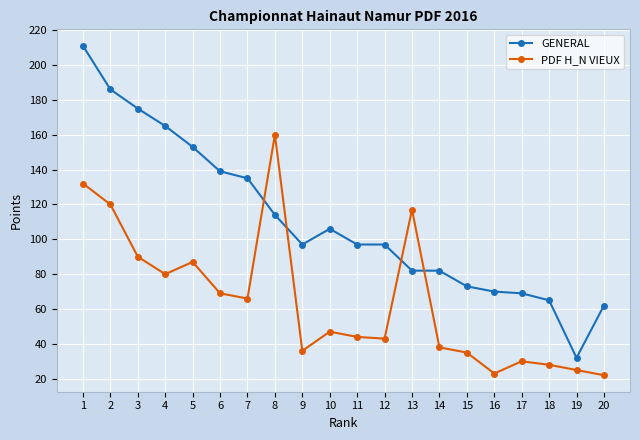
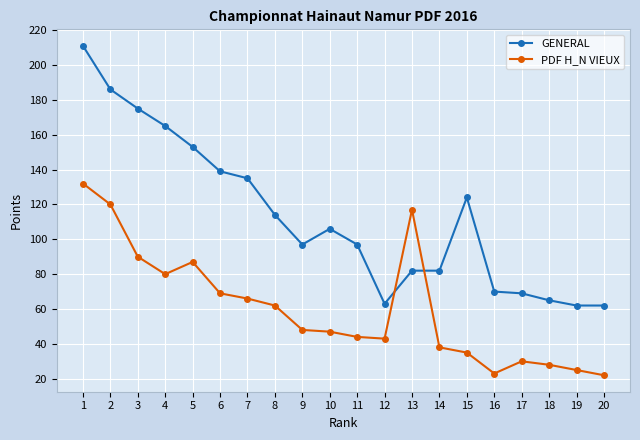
  {
    "GENERAL": {
      "1": 211,
      "2": 186,
      "3": 175,
      "4": 165,
      "5": 153,
      "6": 139,
      "7": 135,
      "8": 114,
      "9": 97,
      "10": 106,
      "11": 97,
-     "12": 97,
+     "12": 63,
      "13": 82,
      "14": 82,
-     "15": 73,
+     "15": 124,
      "16": 70,
      "17": 69,
      "18": 65,
-     "19": 32,
+     "19": 62,
      "20": 62
    },
    "PDF H_N VIEUX": {
      "1": 132,
      "2": 120,
      "3": 90,
      "4": 80,
      "5": 87,
      "6": 69,
      "7": 66,
-     "8": 160,
-     "9": 36,
+     "8": 62,
+     "9": 48,
      "10": 47,
      "11": 44,
      "12": 43,
      "13": 117,
      "14": 38,
      "15": 35,
      "16": 23,
      "17": 30,
      "18": 28,
      "19": 25,
      "20": 22
    }
  }
